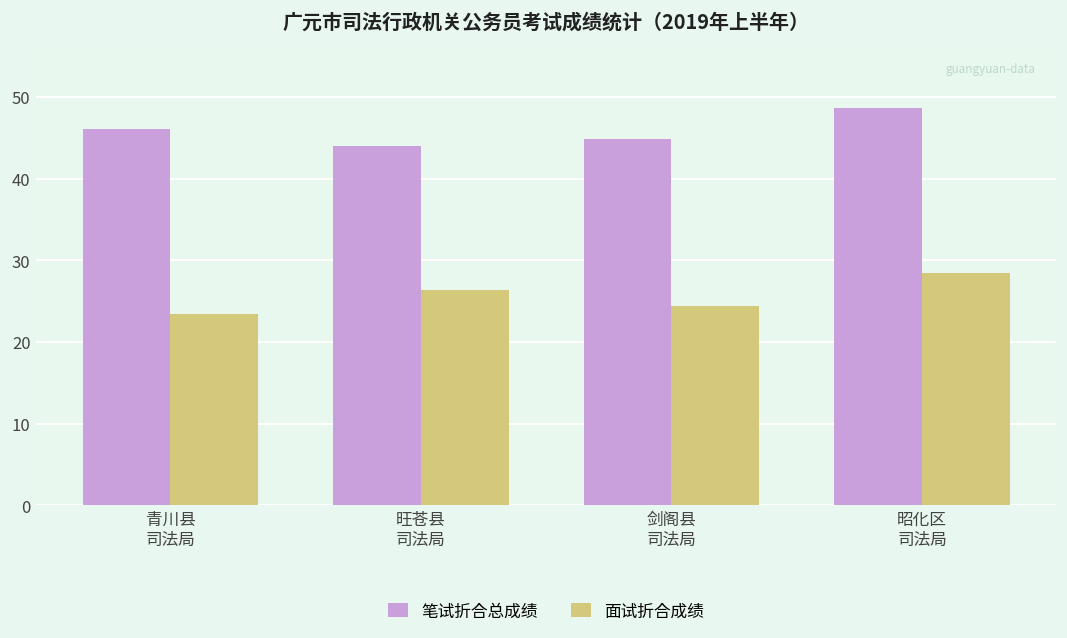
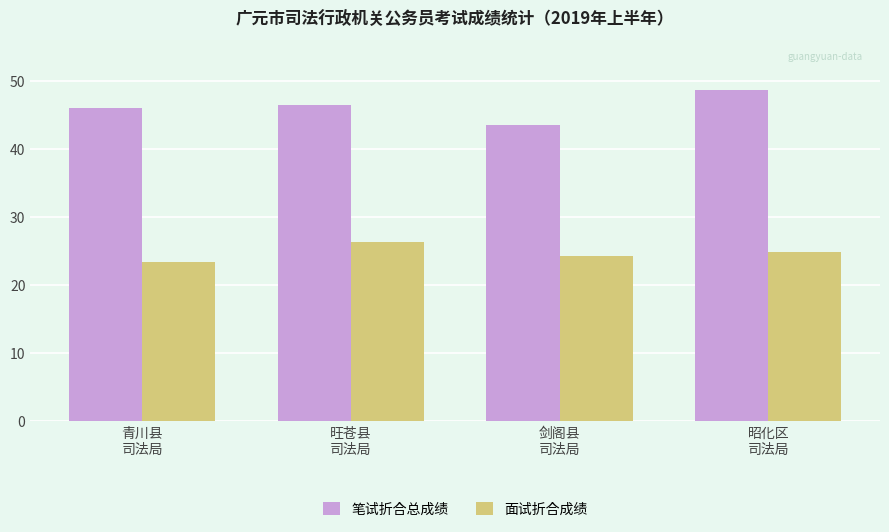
  {
    "笔试折合总成绩": {
      "青川县 司法局": 46,
-     "旺苍县 司法局": 44,
-     "剑阁县 司法局": 45,
+     "旺苍县 司法局": 46,
+     "剑阁县 司法局": 44,
      "昭化区 司法局": 49
    },
    "面试折合成绩": {
      "青川县 司法局": 23,
      "旺苍县 司法局": 26,
      "剑阁县 司法局": 24,
-     "昭化区 司法局": 28
+     "昭化区 司法局": 25
    }
  }
